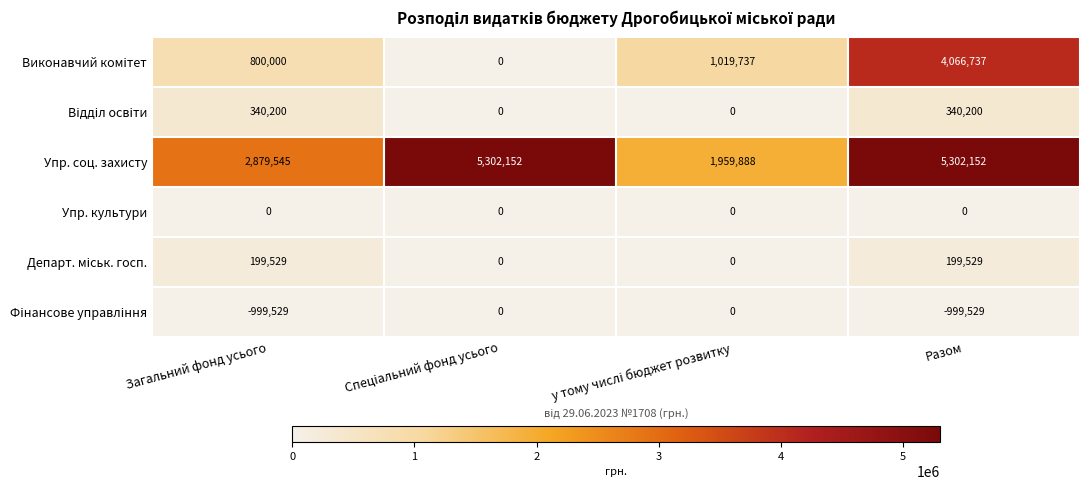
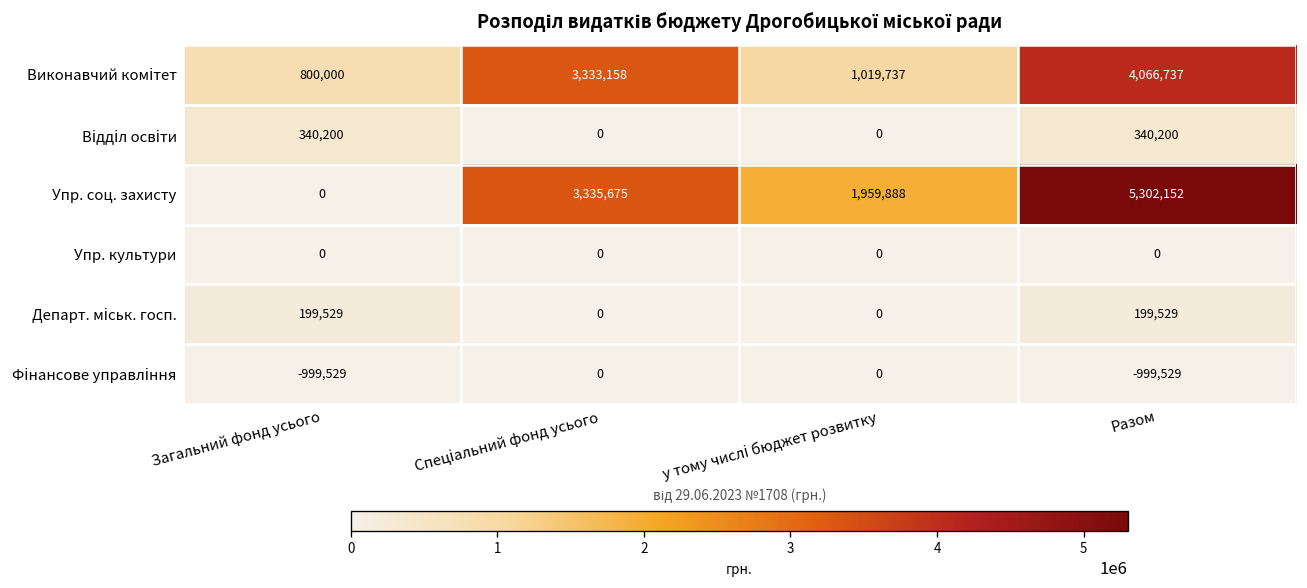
  {
    "Виконавчий комітет": {
      "Загальний фонд усього": "800,000",
-     "Спеціальний фонд усього": "0",
+     "Спеціальний фонд усього": "3,333,158",
      "у тому числі бюджет розвитку": "1,019,737",
      "Разом": "4,066,737"
    },
    "Відділ освіти": {
      "Загальний фонд усього": "340,200",
      "Спеціальний фонд усього": "0",
      "у тому числі бюджет розвитку": "0",
      "Разом": "340,200"
    },
    "Упр. соц. захисту": {
-     "Загальний фонд усього": "2,879,545",
-     "Спеціальний фонд усього": "5,302,152",
+     "Загальний фонд усього": "0",
+     "Спеціальний фонд усього": "3,335,675",
      "у тому числі бюджет розвитку": "1,959,888",
      "Разом": "5,302,152"
    },
    "Упр. культури": {
      "Загальний фонд усього": "0",
      "Спеціальний фонд усього": "0",
      "у тому числі бюджет розвитку": "0",
      "Разом": "0"
    },
    "Департ. міськ. госп.": {
      "Загальний фонд усього": "199,529",
      "Спеціальний фонд усього": "0",
      "у тому числі бюджет розвитку": "0",
      "Разом": "199,529"
    },
    "Фінансове управління": {
      "Загальний фонд усього": "-999,529",
      "Спеціальний фонд усього": "0",
      "у тому числі бюджет розвитку": "0",
      "Разом": "-999,529"
    }
  }
